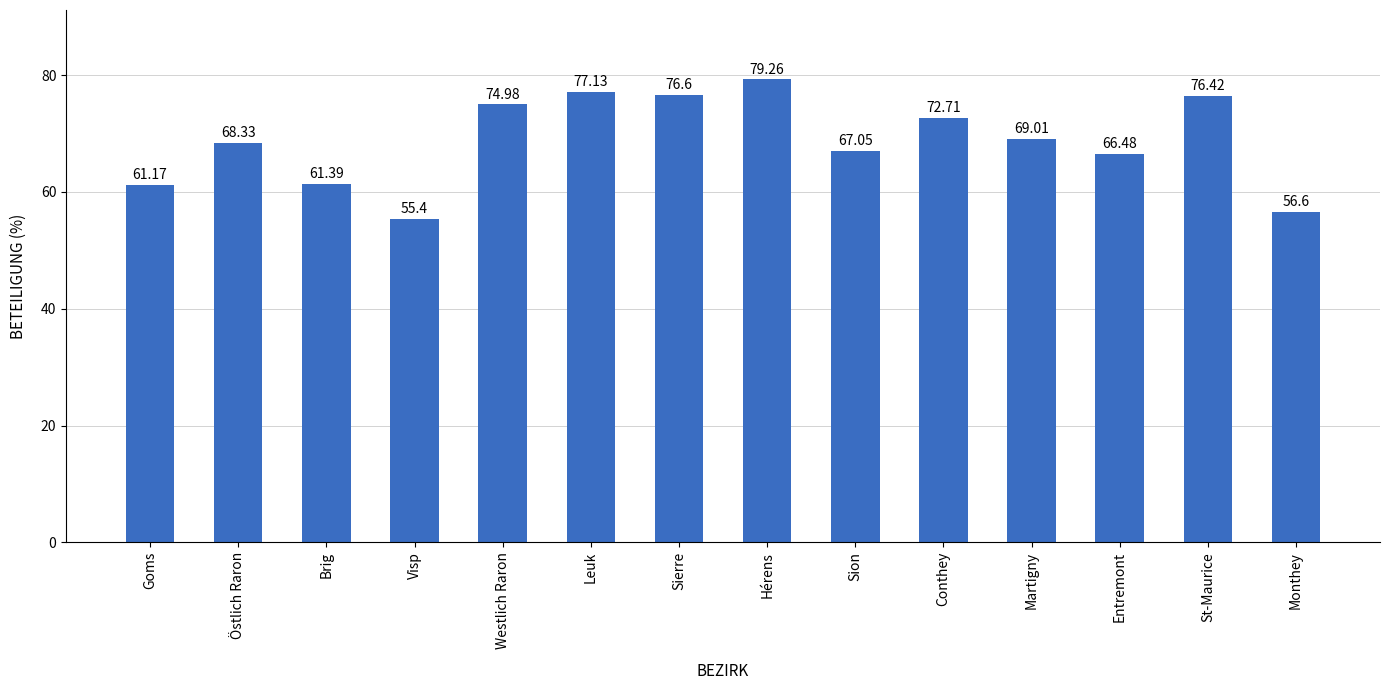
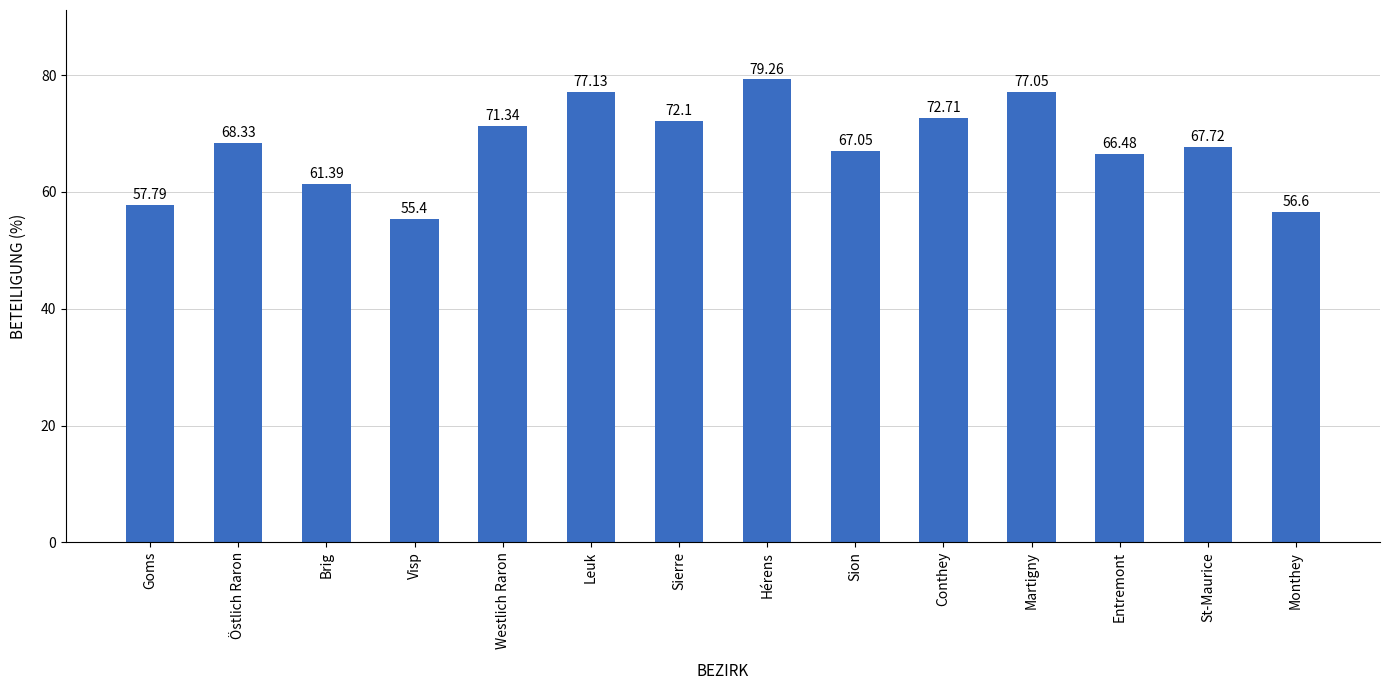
  {
-   "Goms": 61.17,
+   "Goms": 57.79,
    "Östlich Raron": 68.33,
    "Brig": 61.39,
    "Visp": 55.4,
-   "Westlich Raron": 74.98,
+   "Westlich Raron": 71.34,
    "Leuk": 77.13,
-   "Sierre": 76.6,
+   "Sierre": 72.1,
    "Hérens": 79.26,
    "Sion": 67.05,
    "Conthey": 72.71,
-   "Martigny": 69.01,
+   "Martigny": 77.05,
    "Entremont": 66.48,
-   "St-Maurice": 76.42,
+   "St-Maurice": 67.72,
    "Monthey": 56.6
  }
